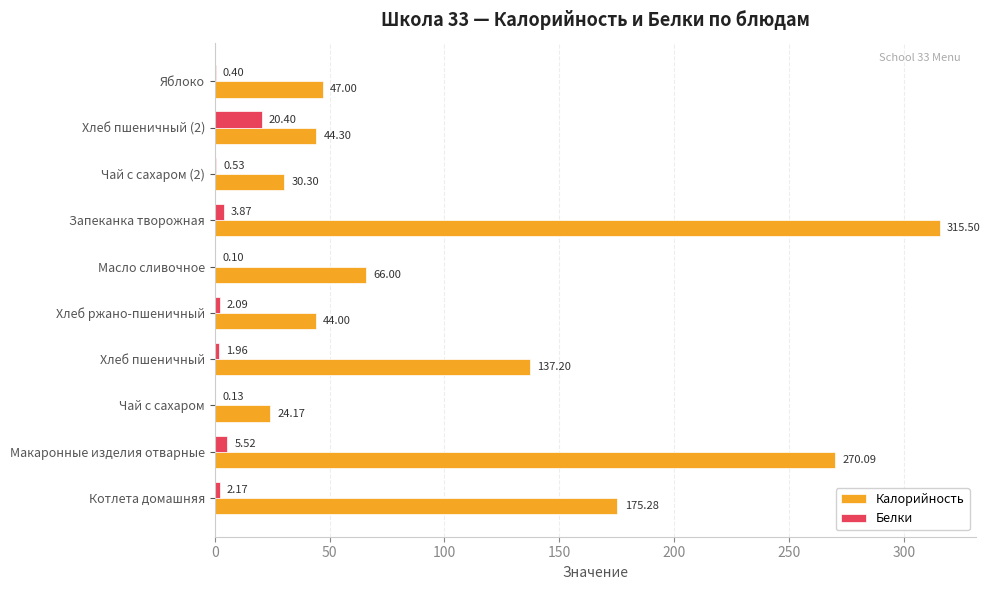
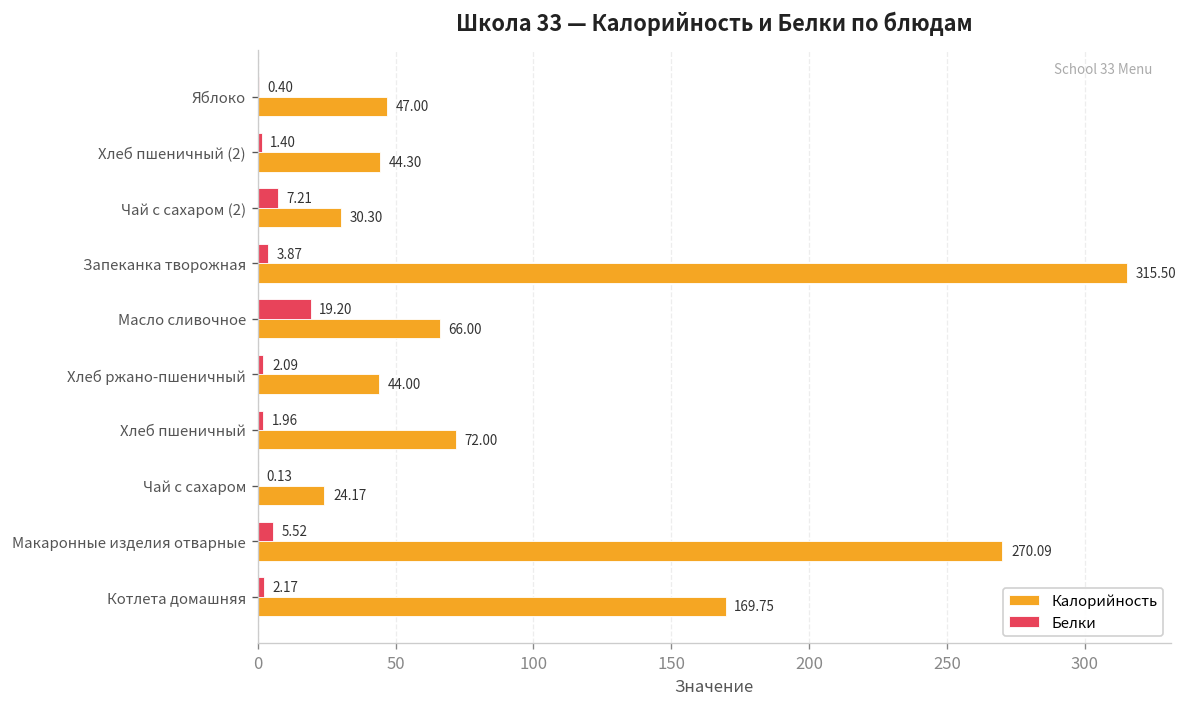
  {
    "Калорийность": {
      "Яблоко": 47.00,
      "Хлеб пшеничный (2)": 44.30,
      "Чай с сахаром (2)": 30.30,
      "Запеканка творожная": 315.50,
      "Масло сливочное": 66.00,
      "Хлеб ржано-пшеничный": 44.00,
-     "Хлеб пшеничный": 137.20,
+     "Хлеб пшеничный": 72.00,
      "Чай с сахаром": 24.17,
      "Макаронные изделия отварные": 270.09,
-     "Котлета домашняя": 175.28
+     "Котлета домашняя": 169.75
    },
    "Белки": {
      "Яблоко": 0.40,
-     "Хлеб пшеничный (2)": 20.40,
-     "Чай с сахаром (2)": 0.53,
+     "Хлеб пшеничный (2)": 1.40,
+     "Чай с сахаром (2)": 7.21,
      "Запеканка творожная": 3.87,
-     "Масло сливочное": 0.10,
+     "Масло сливочное": 19.20,
      "Хлеб ржано-пшеничный": 2.09,
      "Хлеб пшеничный": 1.96,
      "Чай с сахаром": 0.13,
      "Макаронные изделия отварные": 5.52,
      "Котлета домашняя": 2.17
    }
  }
